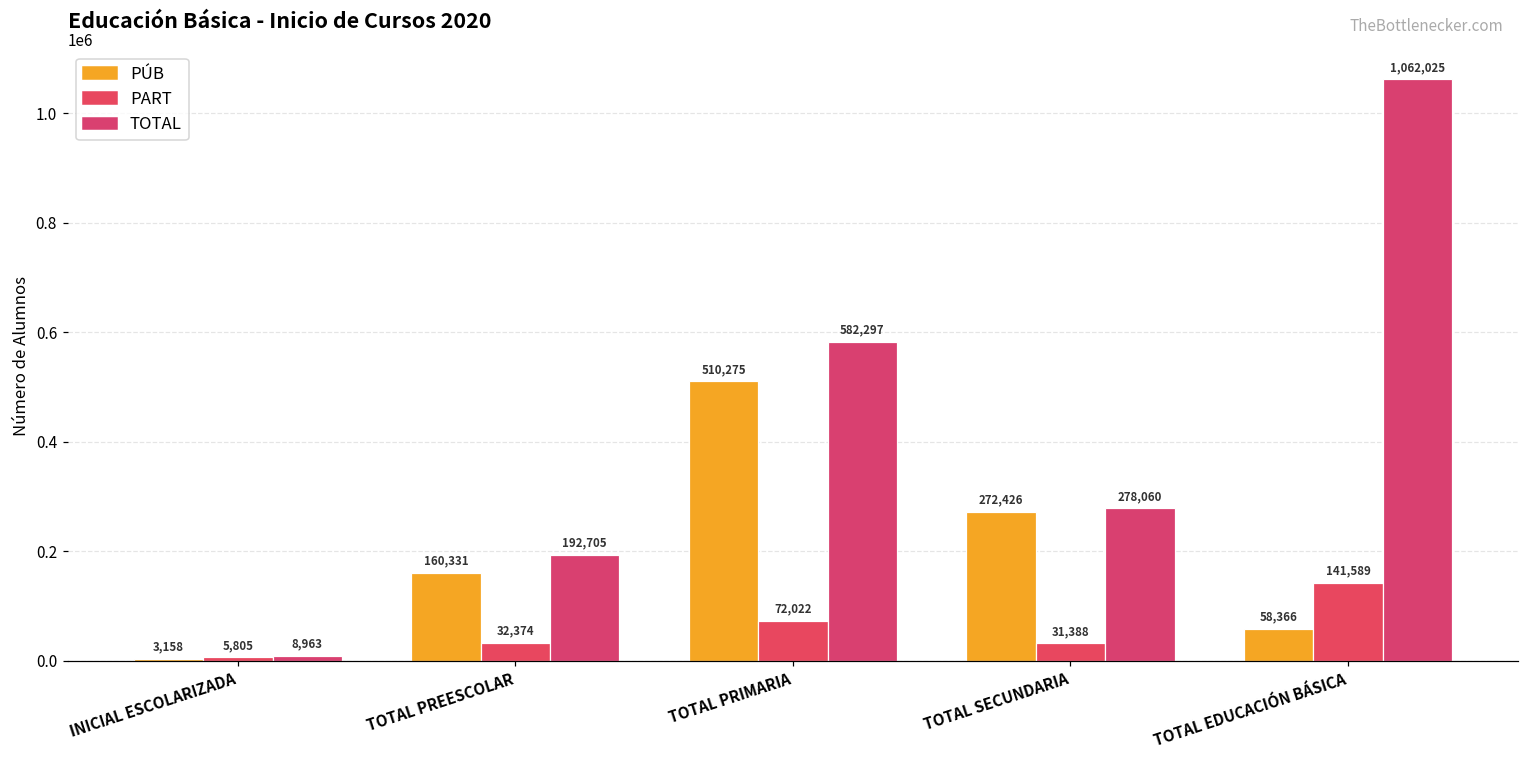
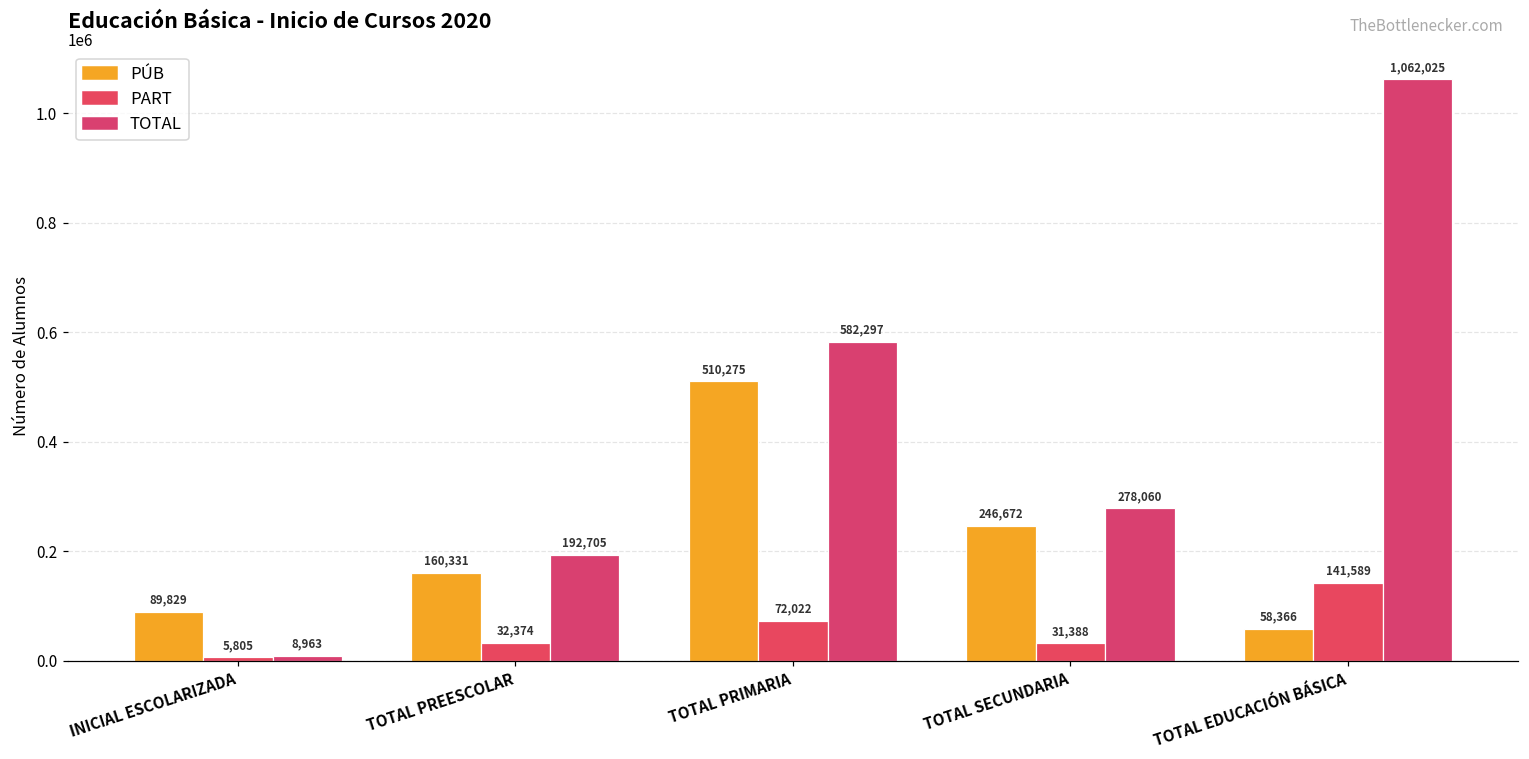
  {
    "PÚB": {
-     "INICIAL ESCOLARIZADA": "3,158",
+     "INICIAL ESCOLARIZADA": "89,829",
      "TOTAL PREESCOLAR": "160,331",
      "TOTAL PRIMARIA": "510,275",
-     "TOTAL SECUNDARIA": "272,426",
+     "TOTAL SECUNDARIA": "246,672",
      "TOTAL EDUCACIÓN BÁSICA": "58,366"
    }
  }
